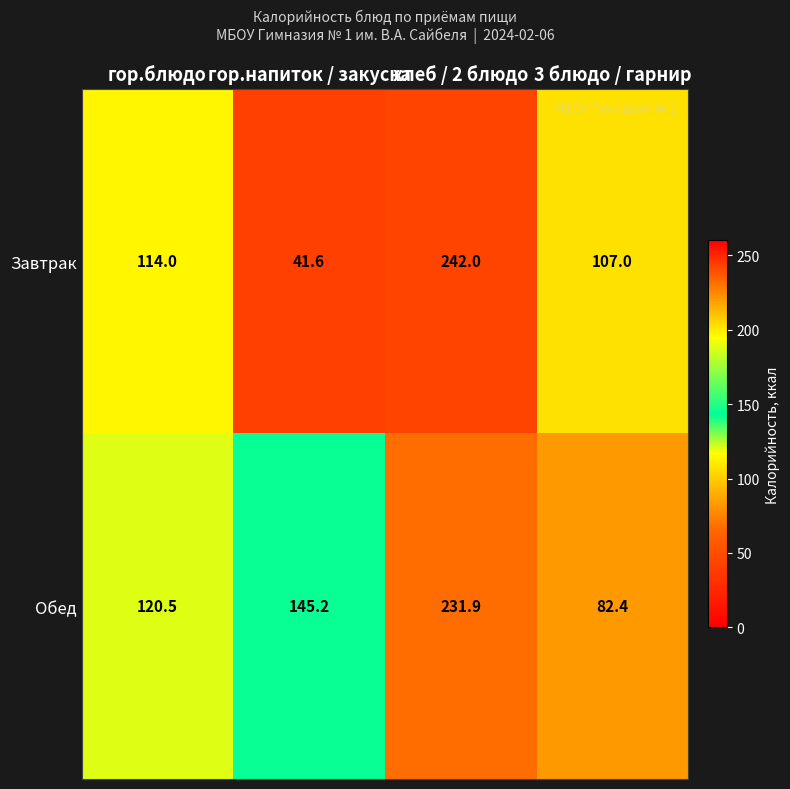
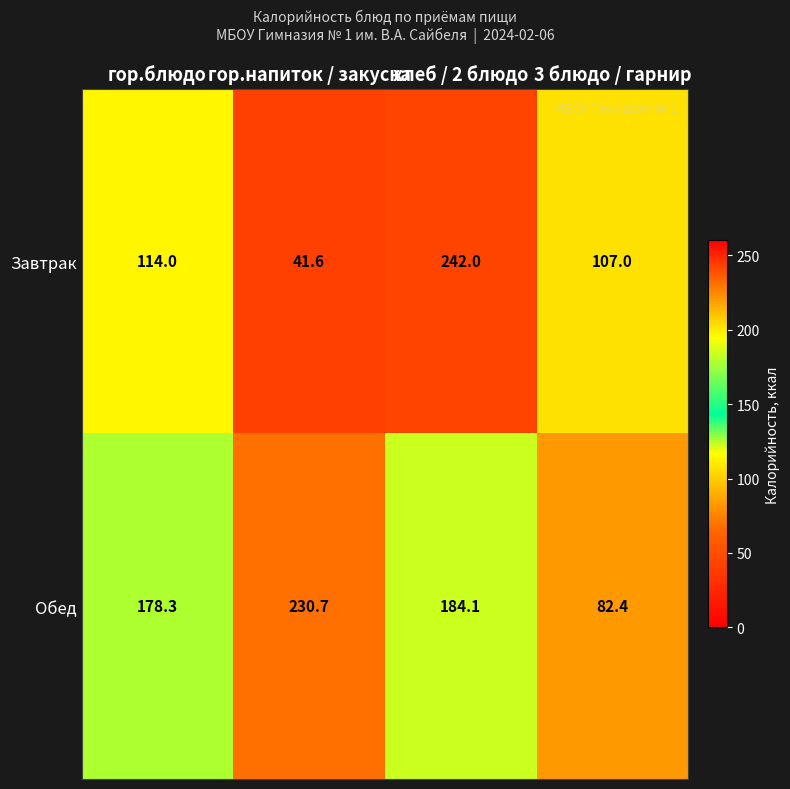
  {
    "Завтрак": {
      "гор.блюдо": 114.0,
      "гор.напиток / закуска": 41.6,
      "хлеб / 2 блюдо": 242.0
    },
    "Обед": {
-     "гор.блюдо": 120.5,
-     "гор.напиток / закуска": 145.2,
-     "хлеб / 2 блюдо": 231.9,
+     "гор.блюдо": 178.3,
+     "гор.напиток / закуска": 230.7,
+     "хлеб / 2 блюдо": 184.1,
      "3 блюдо / гарнир": 82.4
    }
  }
